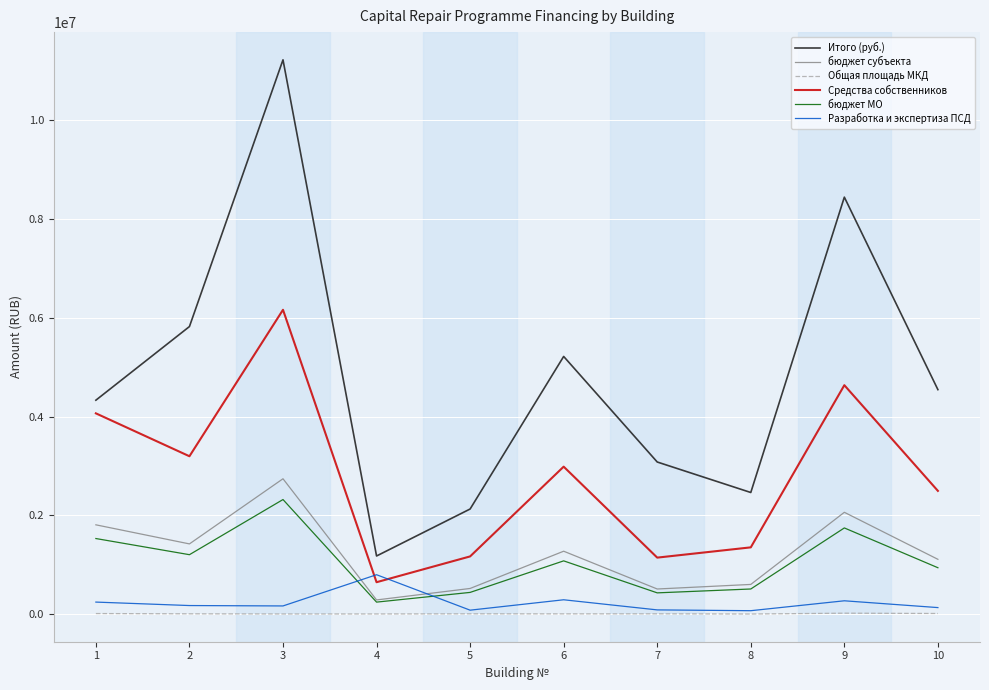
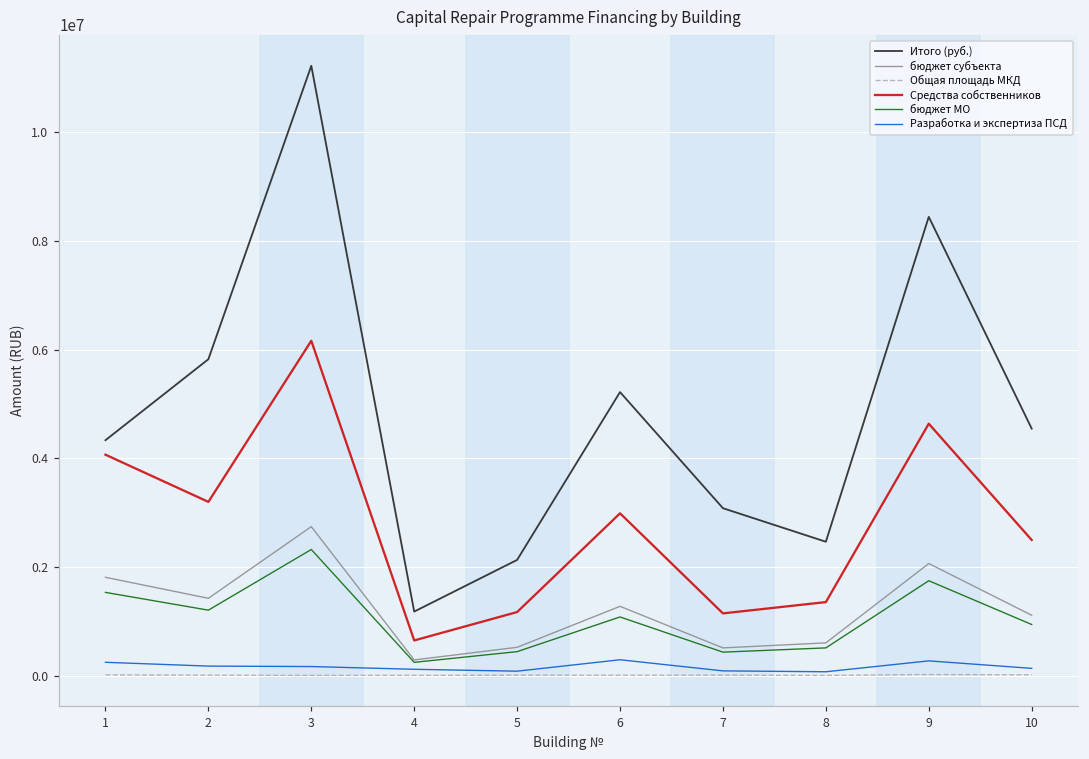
  {
    "Итого (руб.)": {
      "1": 4300000,
      "2": 5800000,
      "3": 11200000,
      "4": 1200000,
      "5": 2100000,
      "6": 5200000,
      "7": 3100000,
      "8": 2500000,
      "9": 8400000,
      "10": 4500000
    },
    "Средства собственников": {
      "1": 4100000,
      "2": 3200000,
      "3": 6200000,
      "4": 600000,
      "5": 1200000,
      "6": 3000000,
      "7": 1100000,
      "8": 1400000,
      "9": 4600000,
      "10": 2500000
    },
    "бюджет МО": {
      "1": 1500000,
      "2": 1200000,
      "3": 2300000,
      "5": 400000,
      "6": 1100000,
      "7": 400000,
      "8": 500000,
      "9": 1700000,
      "10": 900000
    },
    "Разработка и экспертиза ПСД": {
      "1": 200000,
      "2": 200000,
      "3": 200000,
-     "4": 800000,
+     "4": 100000,
      "5": 100000,
      "6": 300000,
      "7": 100000,
      "8": 100000,
      "9": 300000,
      "10": 100000
    }
  }
